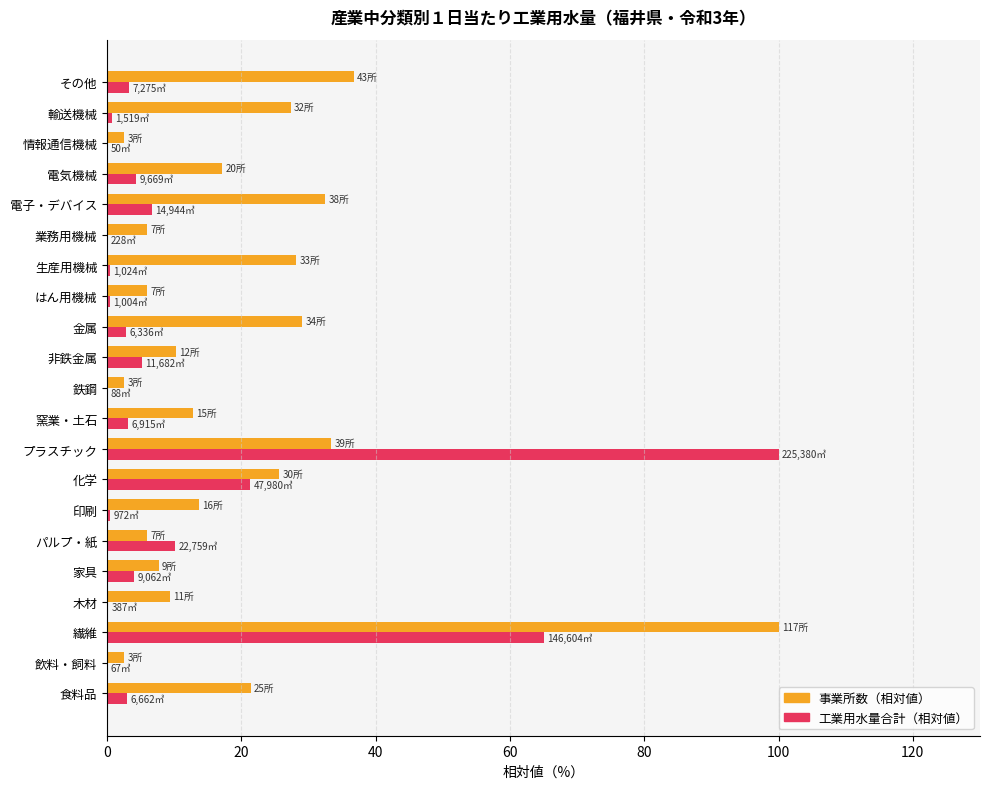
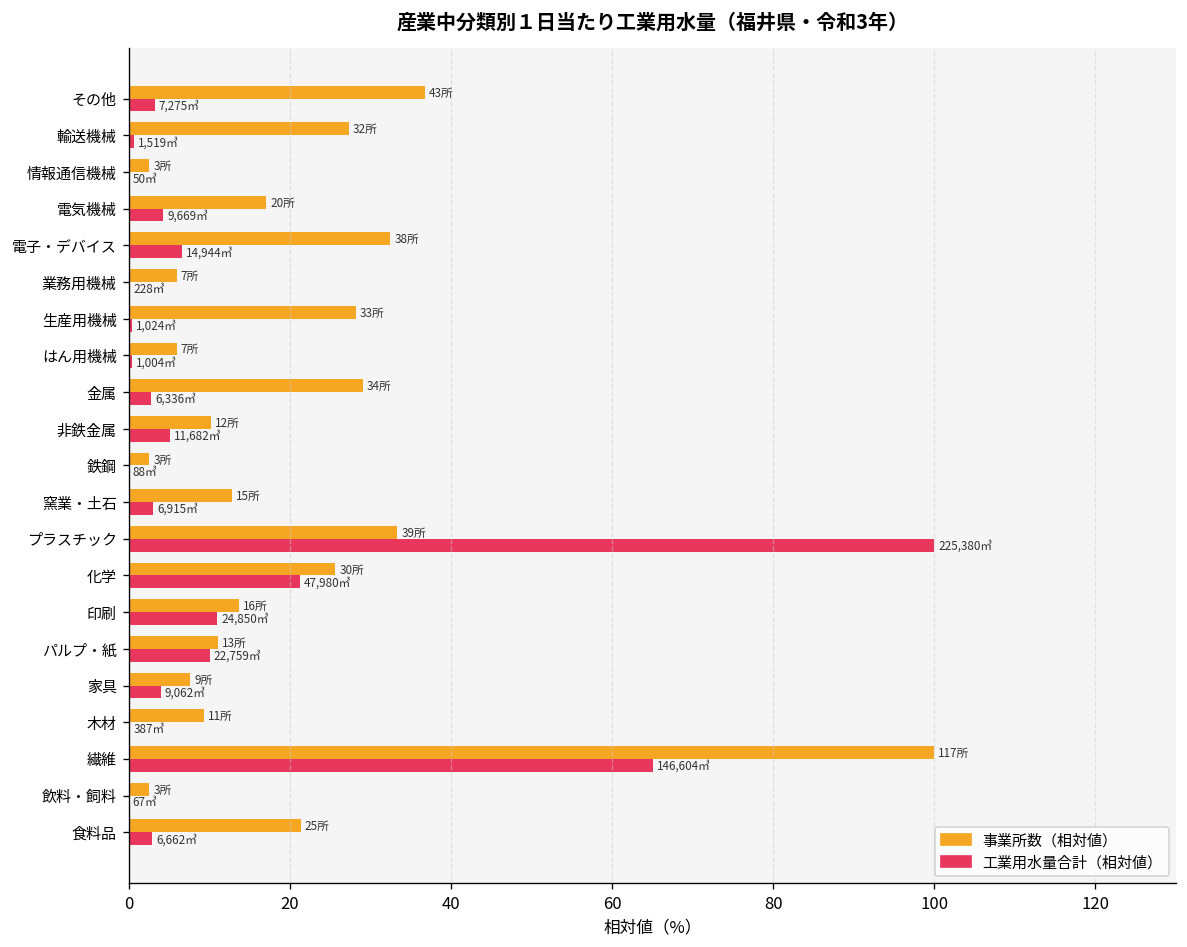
  {
    "事業所数（相対値）": {
      "情報通信機械": "3所",
      "鉄鋼": "3所",
-     "パルプ・紙": "7所",
+     "パルプ・紙": "13所",
      "飲料・飼料": "3所"
    },
    "工業用水量合計（相対値）": {
      "電子・デバイス": "7所",
-     "印刷": "972㎥"
+     "印刷": "24,850㎥"
    }
  }
